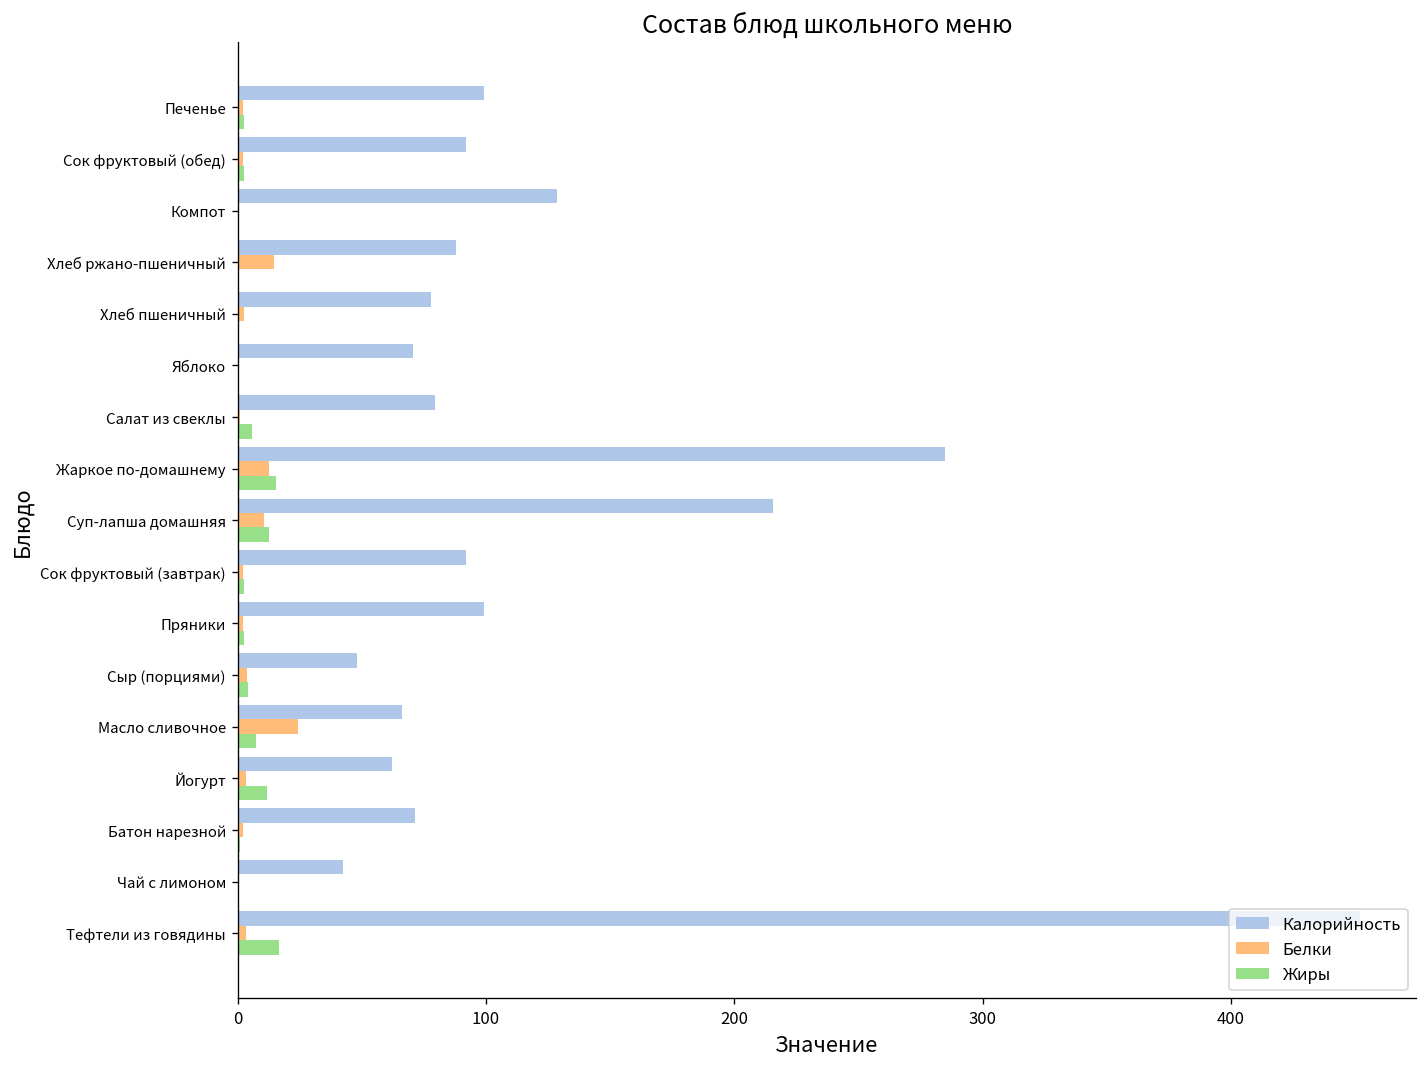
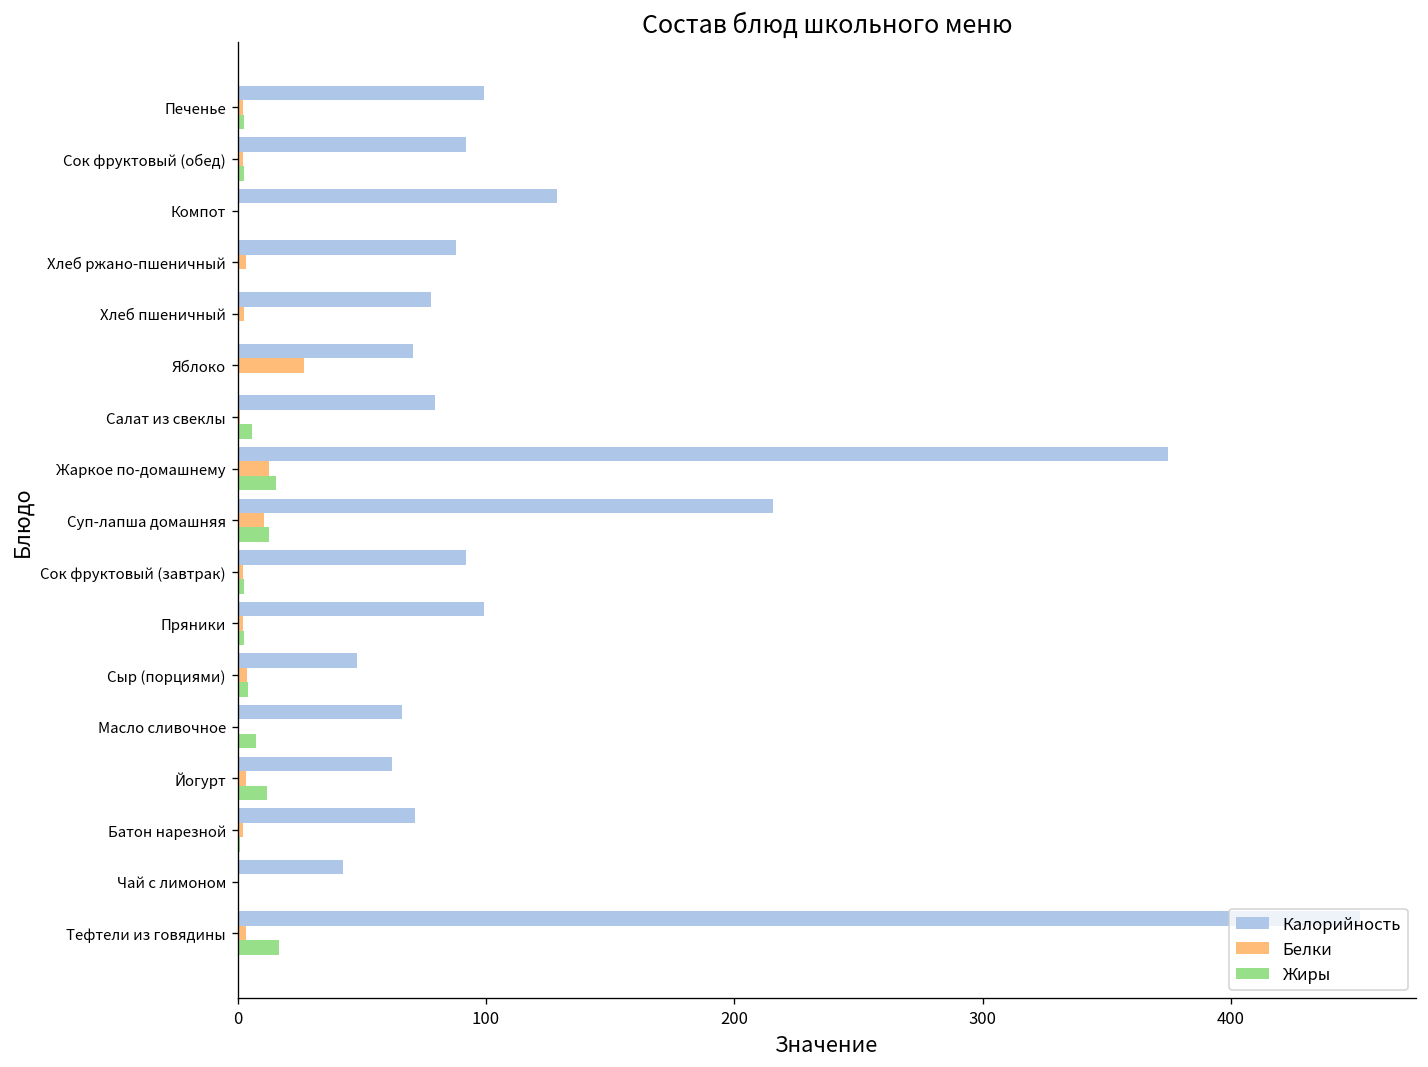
  {
    "Калорийность": {
      "Печенье": 99,
      "Сок фруктовый (обед)": 92,
      "Компот": 129,
      "Хлеб ржано-пшеничный": 88,
      "Хлеб пшеничный": 78,
      "Яблоко": 71,
      "Салат из свеклы": 80,
-     "Жаркое по-домашнему": 285,
+     "Жаркое по-домашнему": 374,
      "Суп-лапша домашняя": 216,
      "Сок фруктовый (завтрак)": 92,
      "Пряники": 99,
      "Сыр (порциями)": 48,
      "Масло сливочное": 66,
      "Йогурт": 62,
      "Батон нарезной": 71,
      "Чай с лимоном": 42
    },
    "Белки": {
      "Печенье": 2,
      "Сок фруктовый (обед)": 2,
-     "Хлеб ржано-пшеничный": 15,
+     "Хлеб ржано-пшеничный": 3,
      "Хлеб пшеничный": 2,
-     "Яблоко": 1,
+     "Яблоко": 27,
      "Жаркое по-домашнему": 13,
      "Суп-лапша домашняя": 11,
      "Сок фруктовый (завтрак)": 2,
      "Пряники": 2,
      "Сыр (порциями)": 4,
-     "Масло сливочное": 24,
+     "Масло сливочное": 0,
      "Йогурт": 3,
      "Батон нарезной": 2,
      "Тефтели из говядины": 3
    },
    "Жиры": {
      "Печенье": 3,
      "Сок фруктовый (обед)": 3,
      "Салат из свеклы": 6,
      "Жаркое по-домашнему": 16,
      "Суп-лапша домашняя": 13,
      "Сок фруктовый (завтрак)": 3,
      "Пряники": 3,
      "Сыр (порциями)": 4,
      "Масло сливочное": 7,
      "Йогурт": 12,
      "Тефтели из говядины": 17
    }
  }
